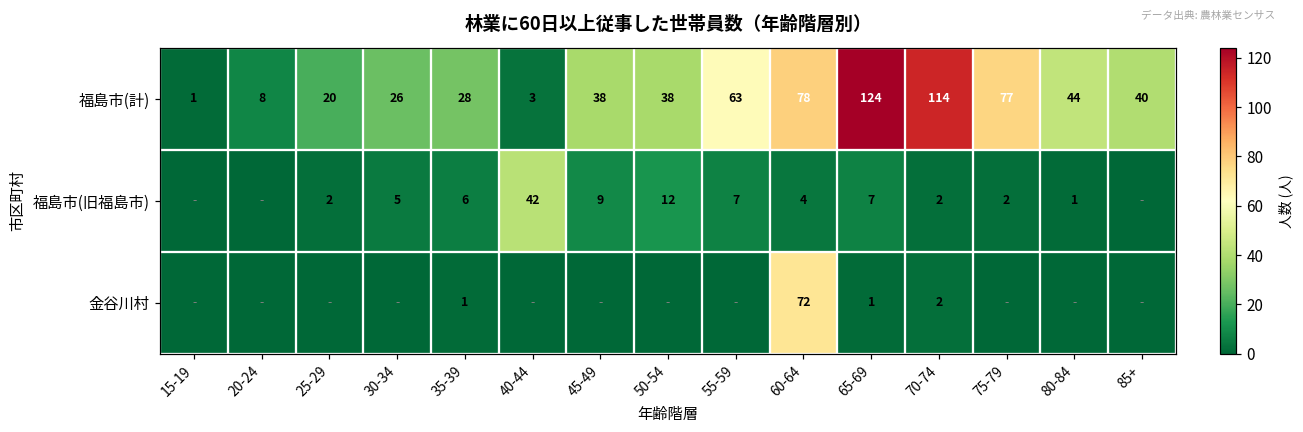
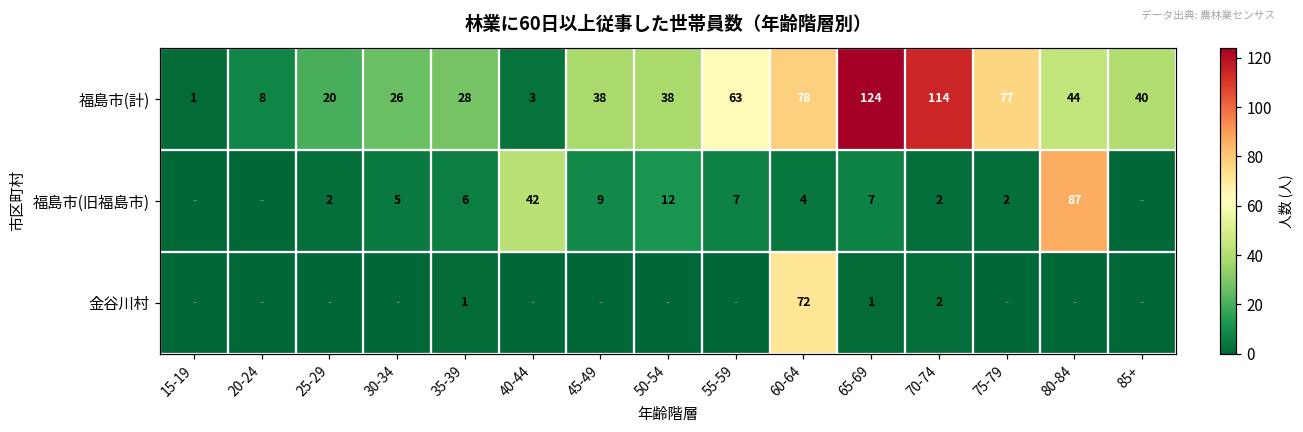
  {
    "福島市(計)": {
      "15-19": 1,
      "20-24": 8,
      "25-29": 20,
      "30-34": 26,
      "35-39": 28,
      "40-44": 3,
      "45-49": 38,
      "50-54": 38,
      "55-59": 63,
      "60-64": 78,
      "65-69": 124,
      "70-74": 114,
      "75-79": 77,
      "80-84": 44,
      "85+": 40
    },
    "福島市(旧福島市)": {
      "25-29": 2,
      "30-34": 5,
      "35-39": 6,
      "40-44": 42,
      "45-49": 9,
      "50-54": 12,
      "55-59": 7,
      "60-64": 4,
      "65-69": 7,
      "70-74": 2,
      "75-79": 2,
-     "80-84": 1
+     "80-84": 87
    },
    "金谷川村": {
      "35-39": 1,
      "60-64": 72,
      "65-69": 1,
      "70-74": 2
    }
  }
